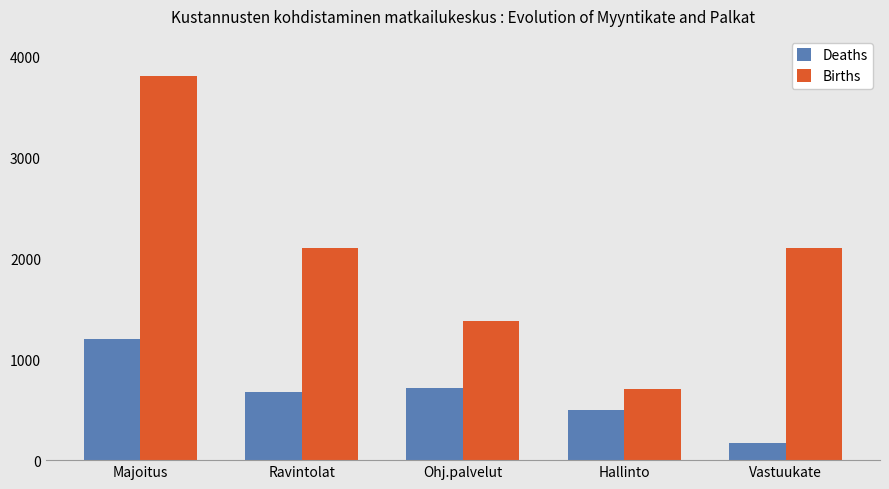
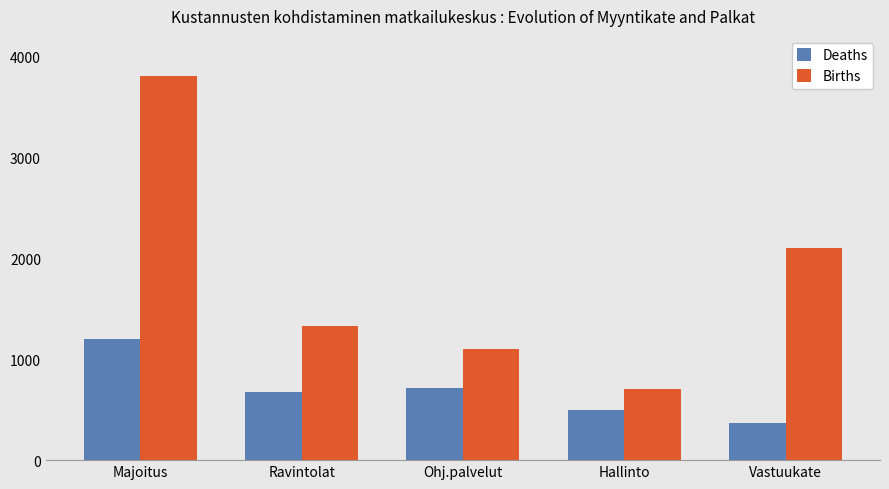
  {
    "Deaths": {
      "Majoitus": 1200,
      "Ravintolat": 680,
      "Ohj.palvelut": 720,
      "Hallinto": 500,
-     "Vastuukate": 170
+     "Vastuukate": 360
    },
    "Births": {
      "Majoitus": 3800,
-     "Ravintolat": 2100,
-     "Ohj.palvelut": 1380,
+     "Ravintolat": 1330,
+     "Ohj.palvelut": 1100,
      "Hallinto": 700,
      "Vastuukate": 2110
    }
  }
